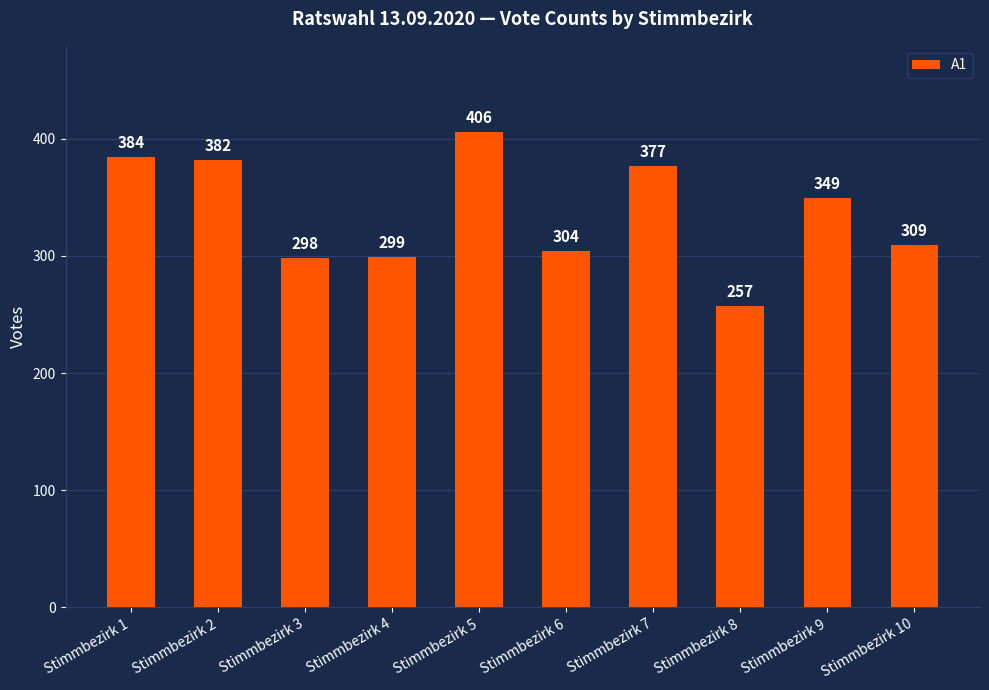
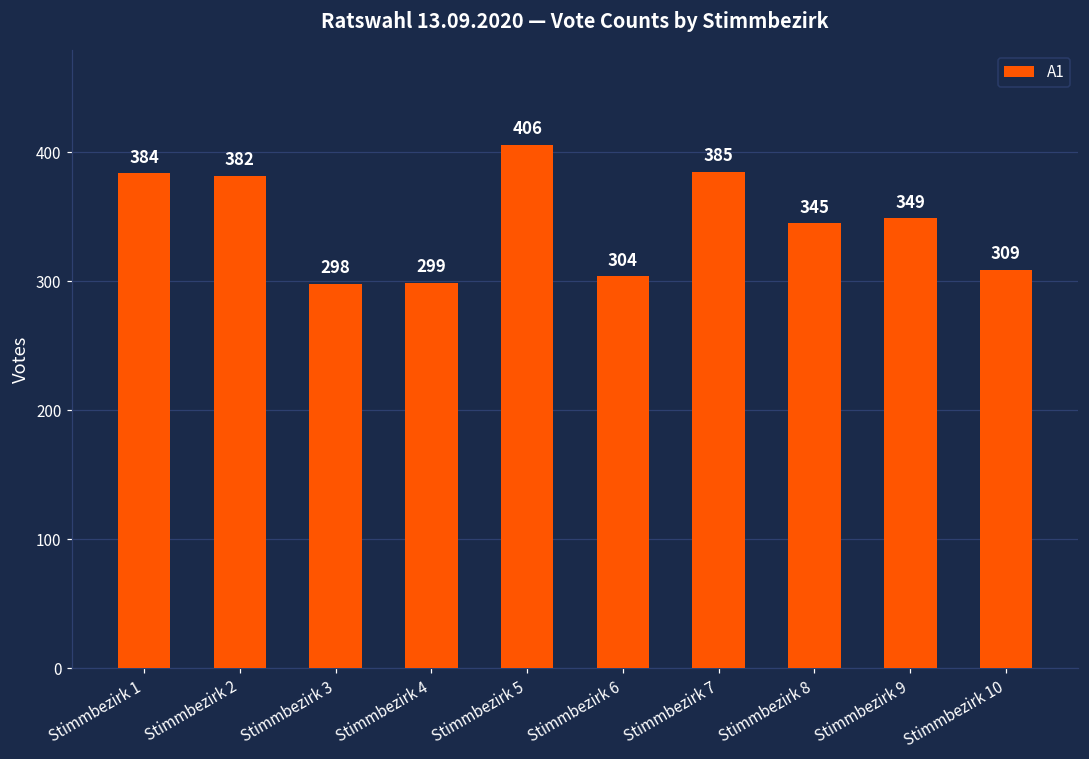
  {
    "Stimmbezirk 1": 384,
    "Stimmbezirk 2": 382,
    "Stimmbezirk 3": 298,
    "Stimmbezirk 4": 299,
    "Stimmbezirk 5": 406,
    "Stimmbezirk 6": 304,
-   "Stimmbezirk 7": 377,
-   "Stimmbezirk 8": 257,
+   "Stimmbezirk 7": 385,
+   "Stimmbezirk 8": 345,
    "Stimmbezirk 9": 349,
    "Stimmbezirk 10": 309
  }
